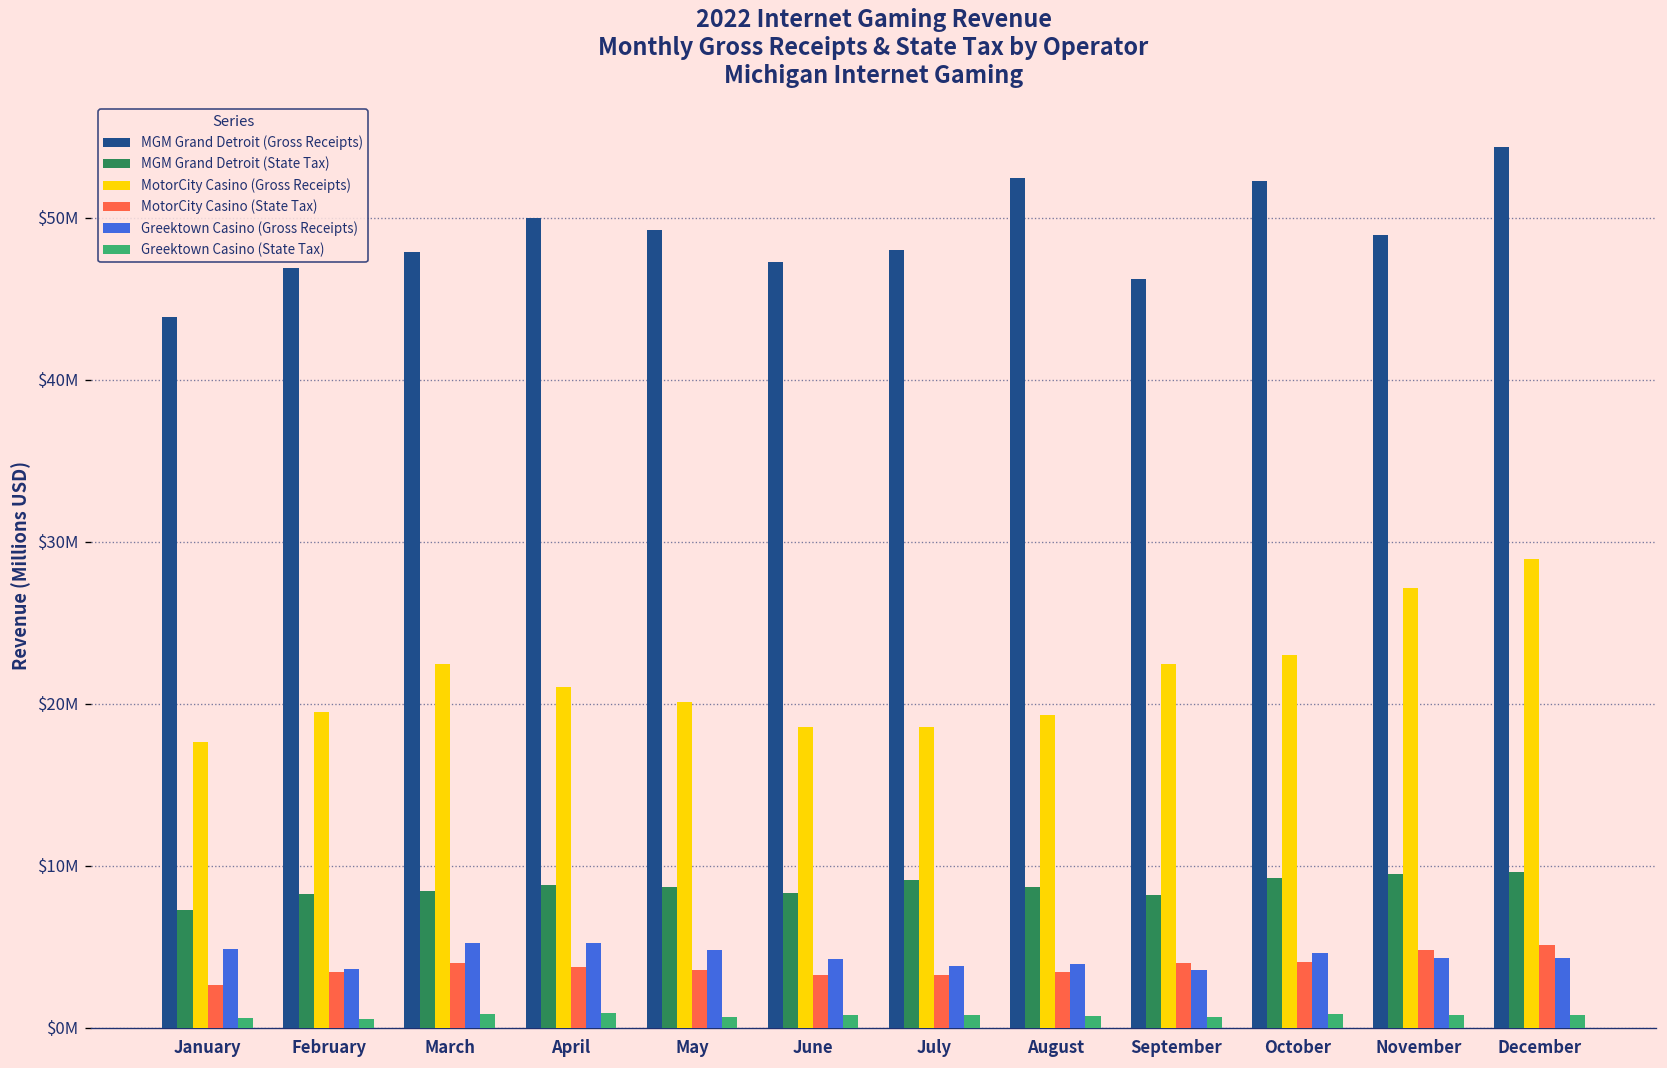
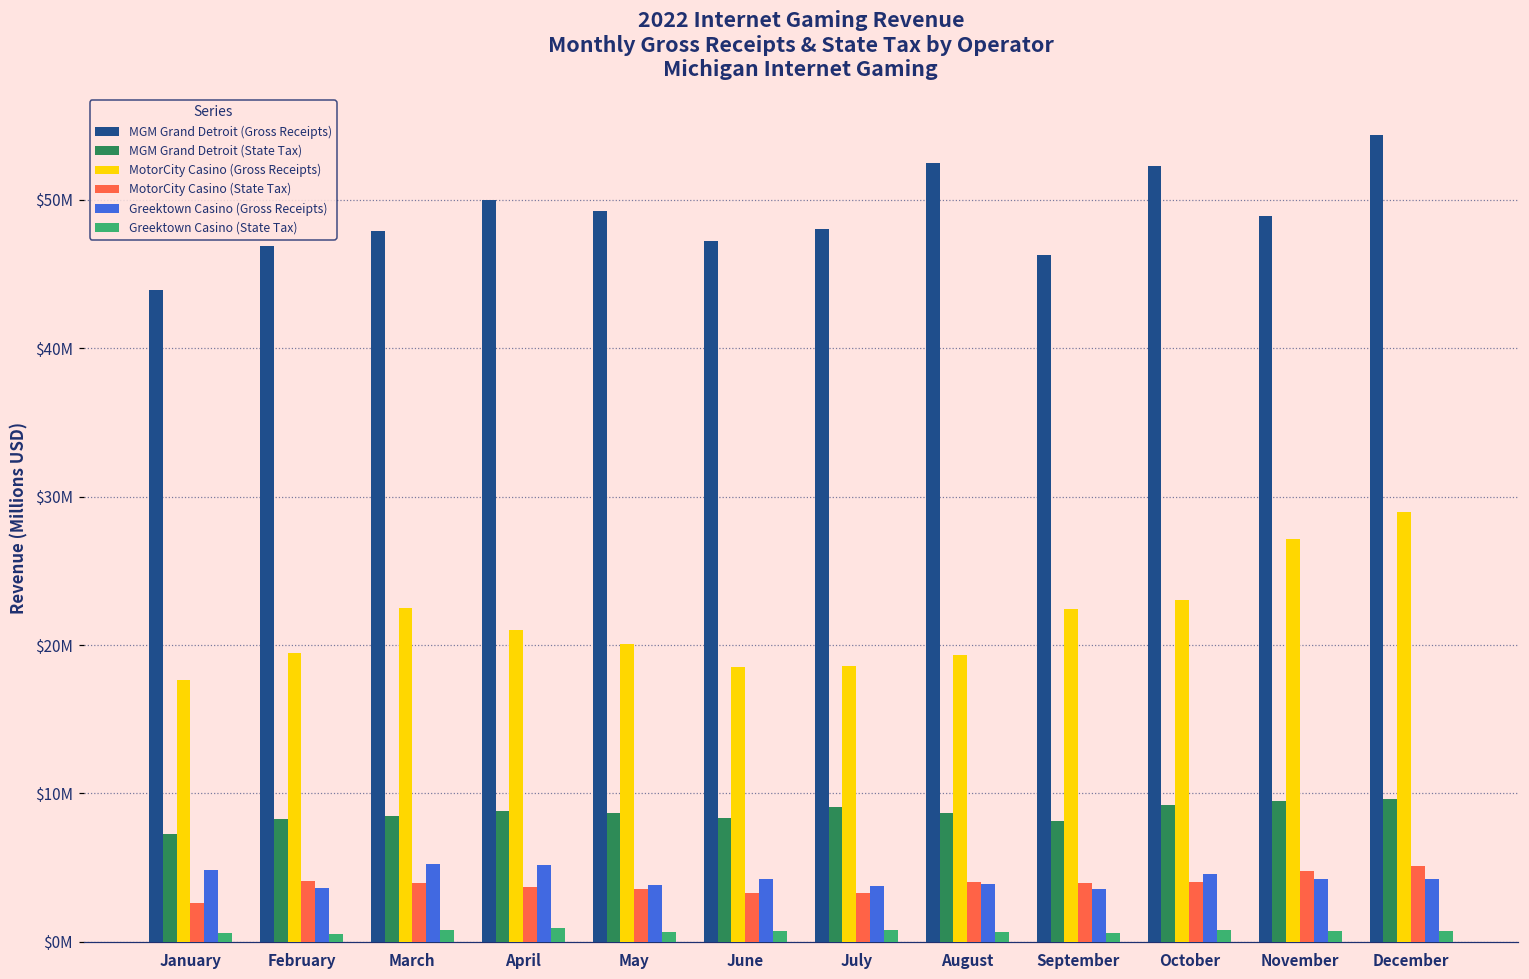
  {
    "MGM Grand Detroit (Gross Receipts)": {
      "January": "$43900000",
      "February": "$46900000",
      "March": "$47900000",
      "April": "$50000000",
      "May": "$49200000",
      "June": "$47200000",
      "July": "$48000000",
      "August": "$52500000",
      "September": "$46300000",
      "October": "$52300000",
      "November": "$48900000",
      "December": "$54400000"
    },
    "MotorCity Casino (Gross Receipts)": {
      "January": "$17600000",
      "February": "$19500000",
      "March": "$22500000",
      "April": "$21000000",
      "May": "$20100000",
      "June": "$18500000",
      "July": "$18600000",
      "August": "$19300000",
      "September": "$22500000",
      "October": "$23000000",
      "November": "$27100000",
      "December": "$29000000"
    },
    "MotorCity Casino (State Tax)": {
      "January": "$2600000",
-     "February": "$3400000",
+     "February": "$4100000",
      "March": "$4000000",
      "April": "$3700000",
      "May": "$3500000",
      "June": "$3300000",
      "July": "$3300000",
-     "August": "$3400000",
+     "August": "$4000000",
      "September": "$4000000",
      "October": "$4100000",
      "November": "$4800000",
      "December": "$5100000"
    },
    "Greektown Casino (Gross Receipts)": {
      "January": "$4900000",
      "February": "$3600000",
      "March": "$5200000",
      "April": "$5200000",
-     "May": "$4800000",
+     "May": "$3800000",
      "June": "$4200000",
      "July": "$3800000",
      "August": "$3900000",
      "September": "$3600000",
      "October": "$4600000",
      "November": "$4300000",
      "December": "$4300000"
    }
  }
